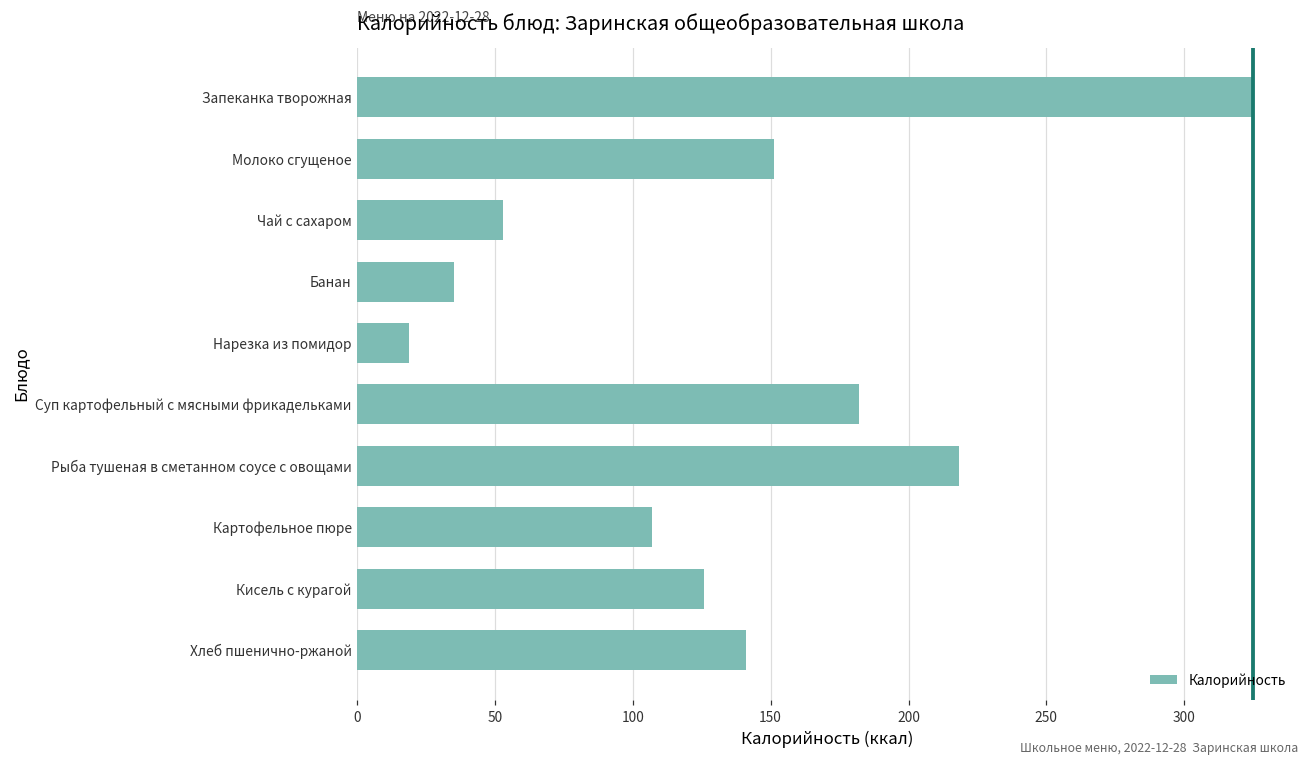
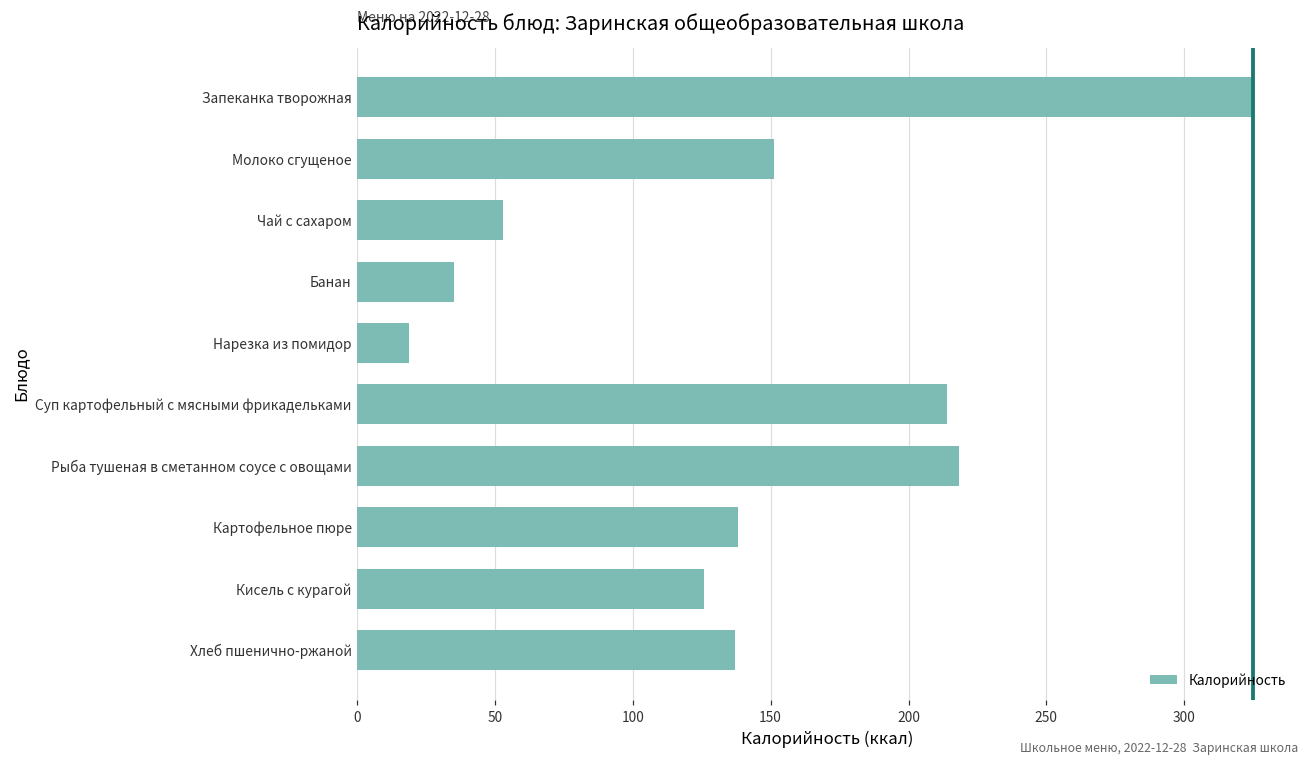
  {
    "Запеканка творожная": 325,
    "Молоко сгущеное": 151,
    "Чай с сахаром": 53,
    "Банан": 35,
    "Нарезка из помидор": 19,
-   "Суп картофельный с мясными фрикадельками": 182,
+   "Суп картофельный с мясными фрикадельками": 214,
    "Рыба тушеная в сметанном соусе с овощами": 218,
-   "Картофельное пюре": 107,
+   "Картофельное пюре": 138,
    "Кисель с курагой": 126,
-   "Хлеб пшенично-ржаной": 141
+   "Хлеб пшенично-ржаной": 137
  }
